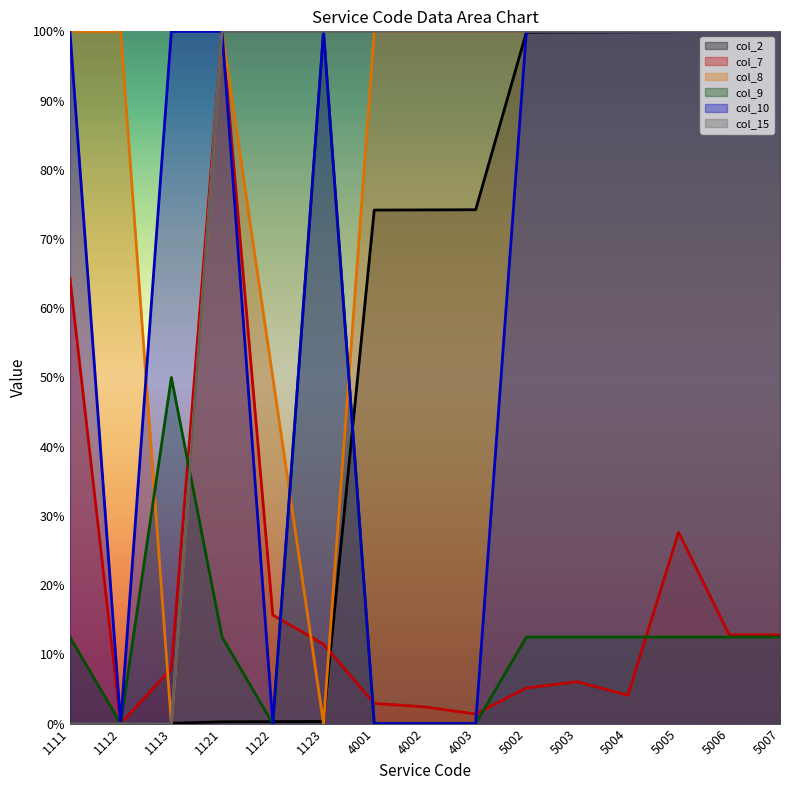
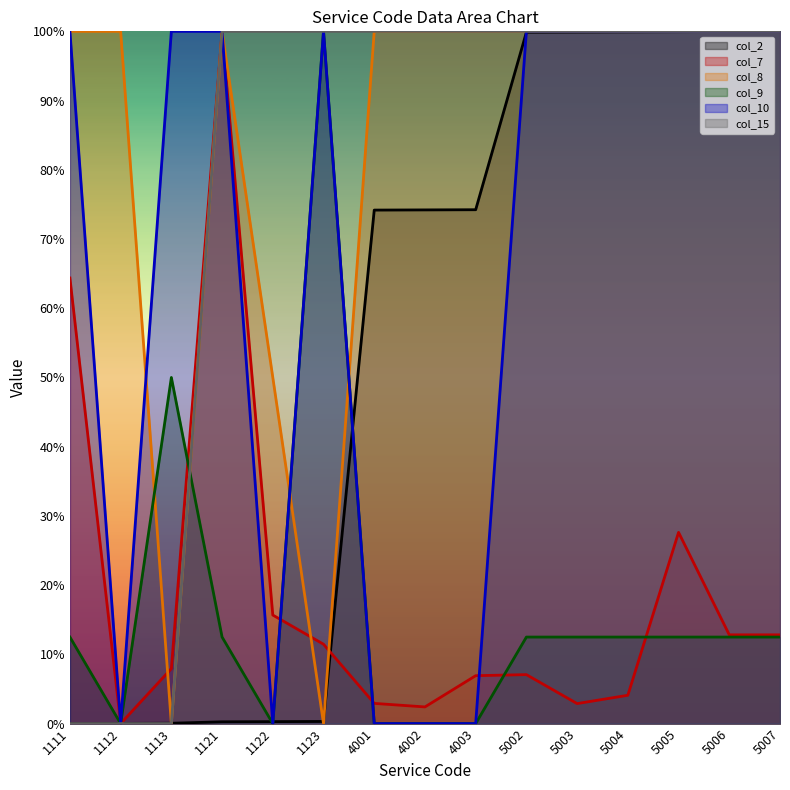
  {
    "col_7": {
      "1111": "64%",
      "1113": "8%",
      "1122": "16%",
      "1123": "11%",
      "4001": "3%",
      "4002": "2%",
-     "4003": "1%",
-     "5002": "5%",
-     "5003": "6%",
+     "4003": "7%",
+     "5002": "7%",
+     "5003": "3%",
      "5004": "4%",
      "5005": "28%"
    },
    "col_8": {
      "1112": "100%",
      "1122": "50%"
    },
    "col_10": {
      "1113": "100%"
    },
    "col_15": {
      "1122": "100%"
    }
  }
